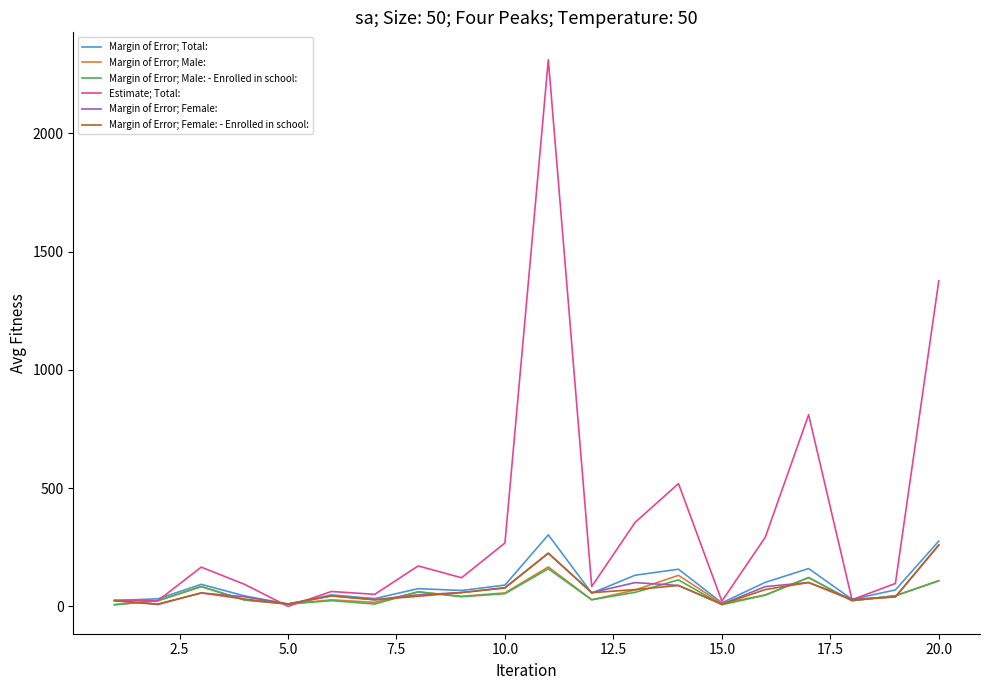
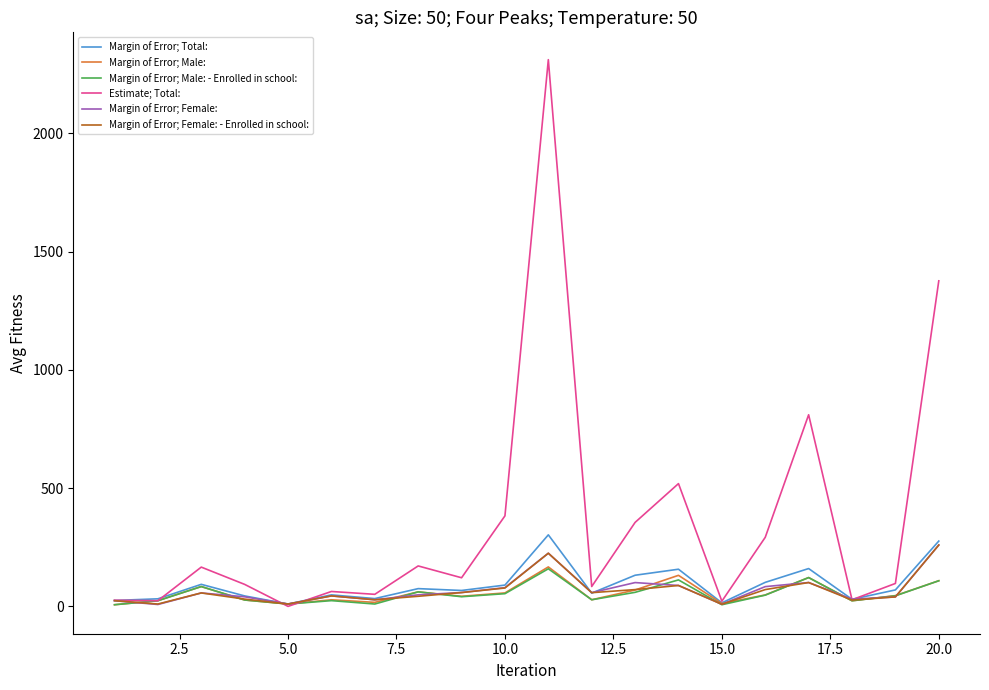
  {
    "Margin of Error; Total:": {
      "20.0": 280
    },
    "Estimate; Total:": {
-     "10.0": 270,
+     "10.0": 380,
      "20.0": 1380
    }
  }
